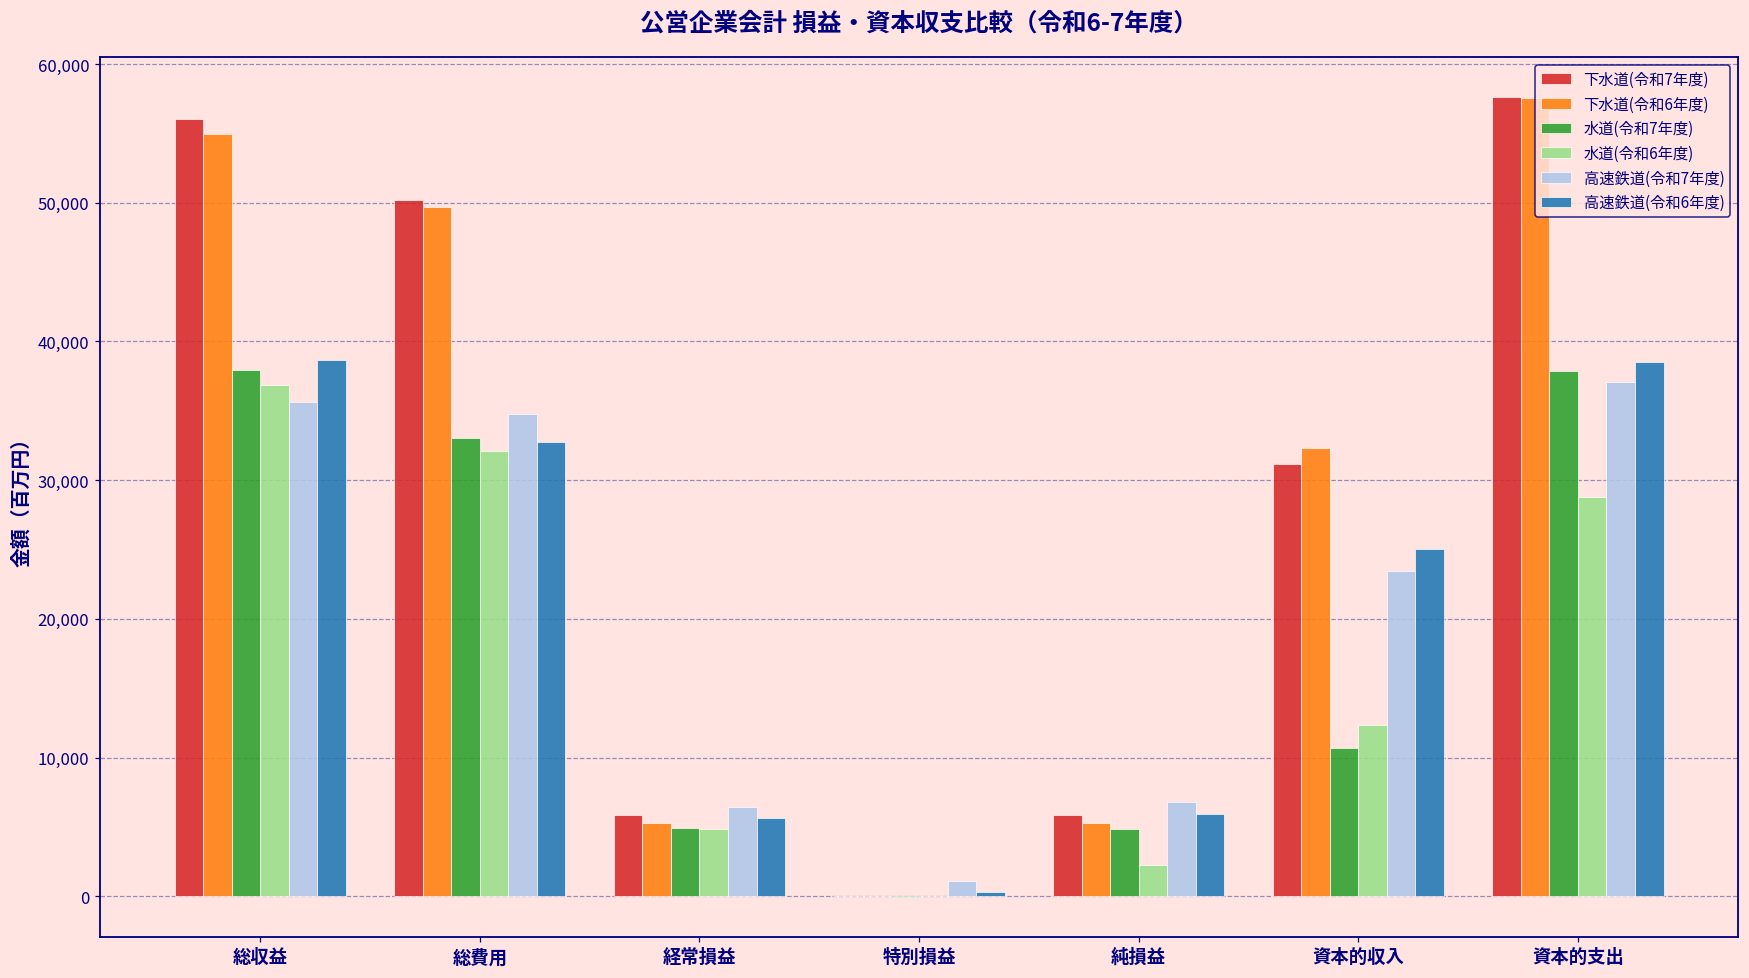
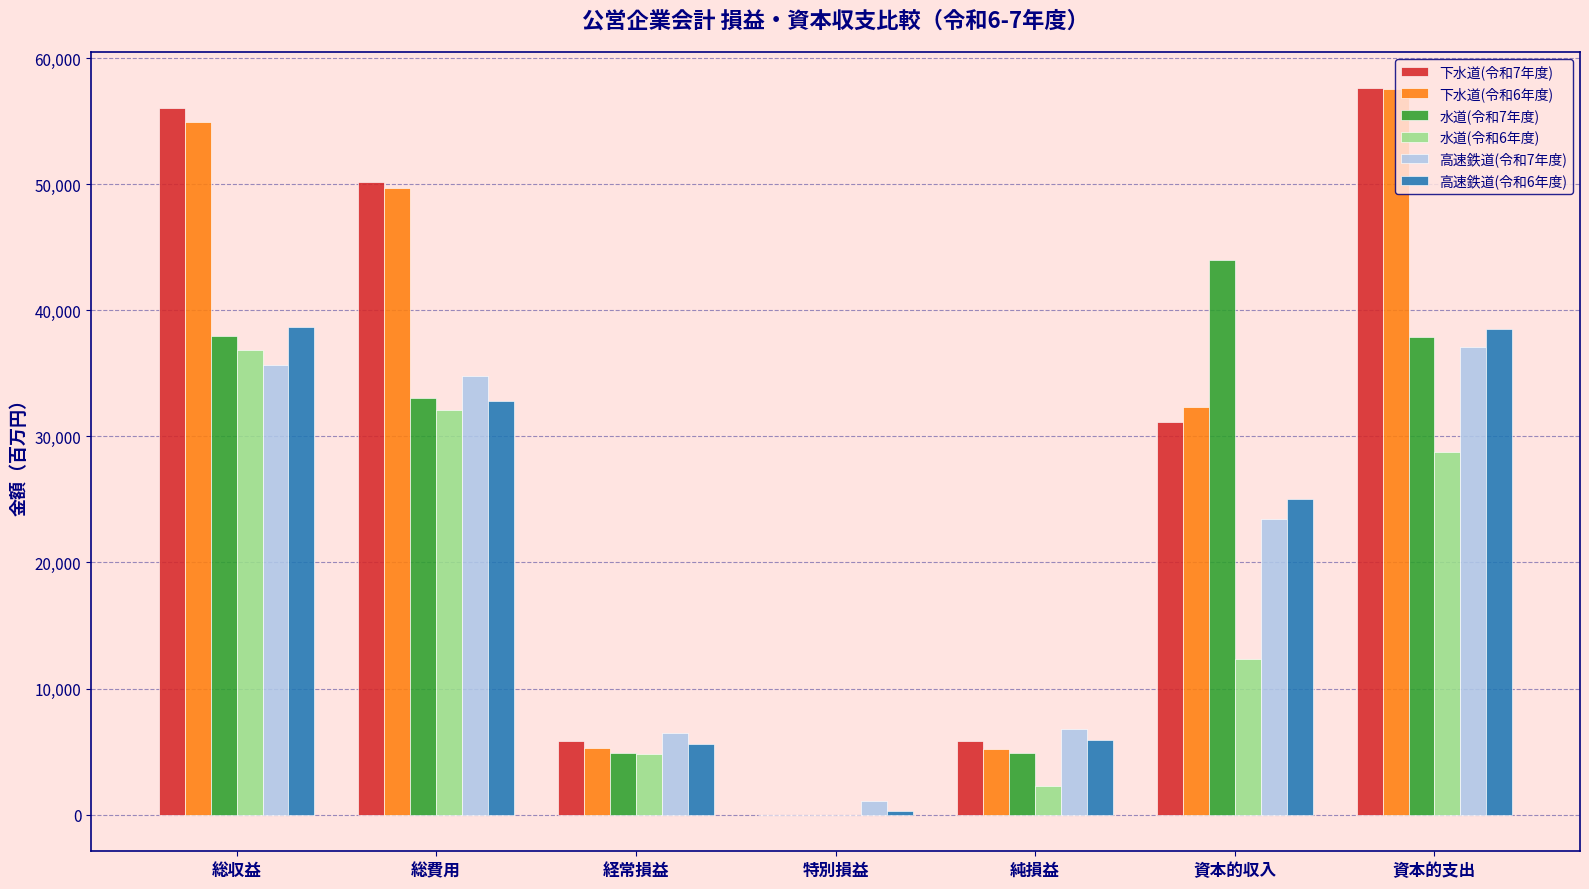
  {
    "下水道(令和7年度)": {
      "総収益": "56,000",
      "総費用": "50,200",
      "経常損益": "5,800",
      "純損益": "5,800",
      "資本的収入": "31,100",
      "資本的支出": "57,600"
    },
    "下水道(令和6年度)": {
      "総収益": "55,000",
      "総費用": "49,700",
      "経常損益": "5,300",
      "純損益": "5,200",
      "資本的収入": "32,300"
    },
    "水道(令和7年度)": {
      "総収益": "37,900",
      "総費用": "33,100",
      "経常損益": "4,900",
      "純損益": "4,900",
-     "資本的収入": "10,700",
+     "資本的収入": "44,000",
      "資本的支出": "37,900"
    },
    "水道(令和6年度)": {
      "総収益": "36,900",
      "総費用": "32,100",
      "経常損益": "4,800",
      "純損益": "2,300",
      "資本的収入": "12,400",
      "資本的支出": "28,800"
    },
    "高速鉄道(令和7年度)": {
      "総収益": "35,700",
      "総費用": "34,800",
      "経常損益": "6,500",
      "特別損益": "1,100",
      "純損益": "6,800",
      "資本的収入": "23,400",
      "資本的支出": "37,100"
    },
    "高速鉄道(令和6年度)": {
      "総収益": "38,700",
      "総費用": "32,800",
      "経常損益": "5,600",
      "特別損益": "300",
      "純損益": "5,900",
      "資本的収入": "25,000",
      "資本的支出": "38,500"
    }
  }
